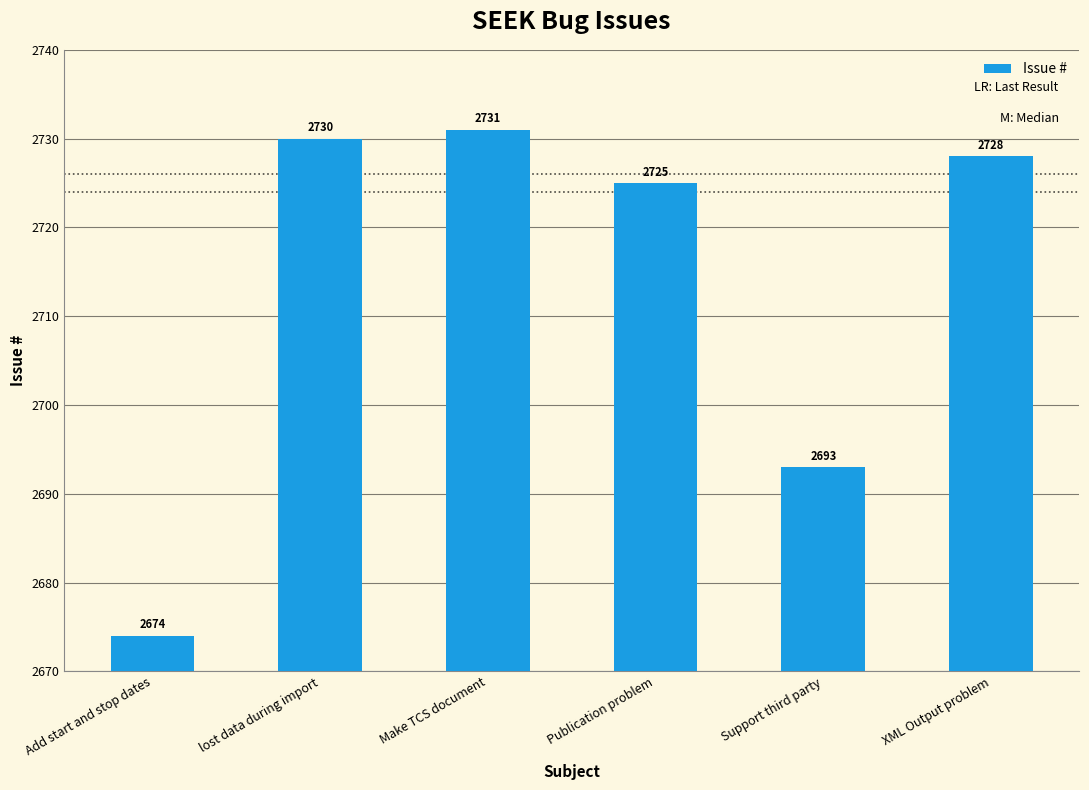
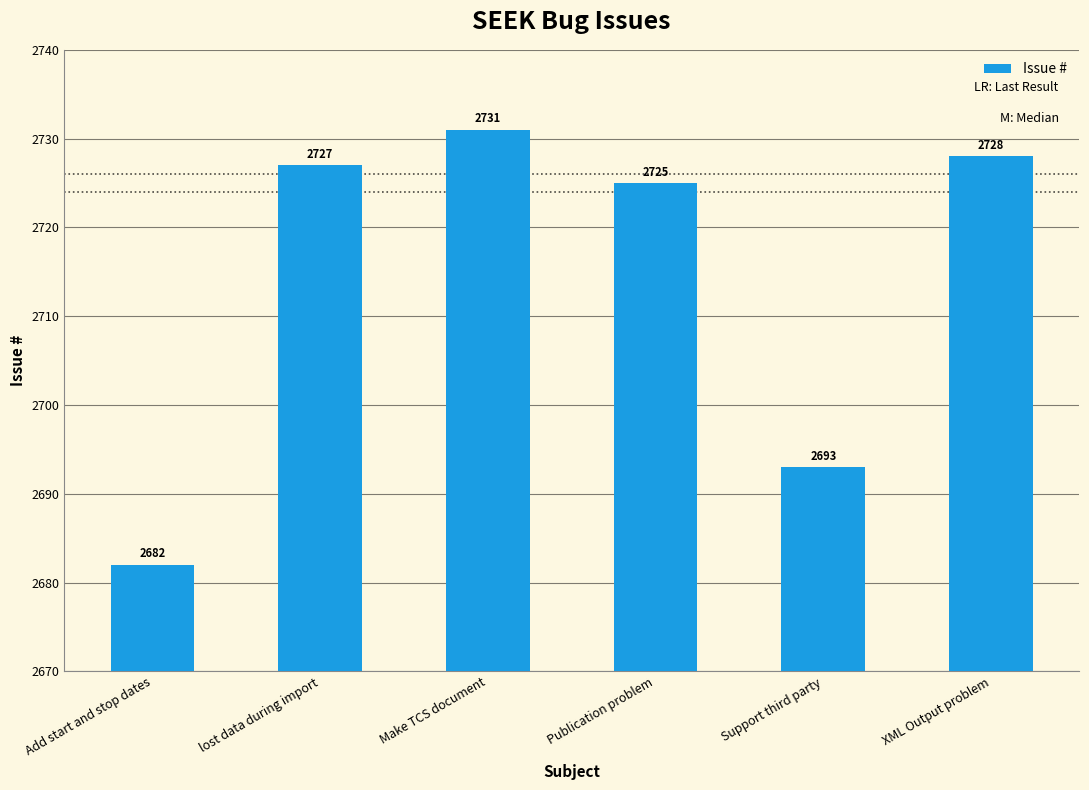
  {
-   "Add start and stop dates": 2674,
-   "lost data during import": 2730,
+   "Add start and stop dates": 2682,
+   "lost data during import": 2727,
    "Make TCS document": 2731,
    "Publication problem": 2725,
    "Support third party": 2693,
    "XML Output problem": 2728
  }
